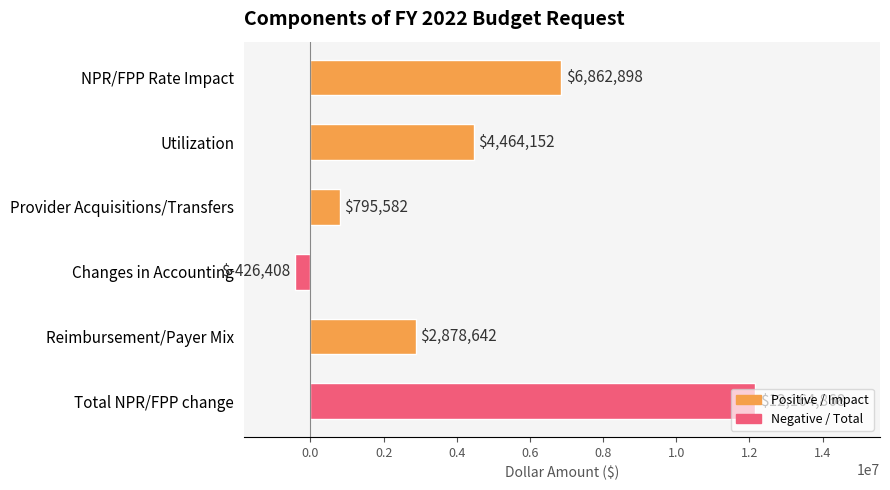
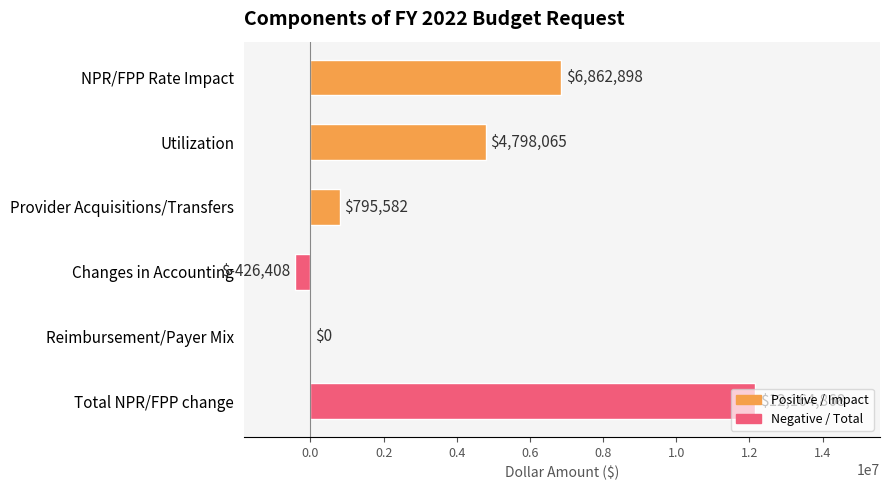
  {
    "NPR/FPP Rate Impact": "$6,862,898",
-   "Utilization": "$4,464,152",
+   "Utilization": "$4,798,065",
    "Provider Acquisitions/Transfers": "$795,582",
    "Changes in Accounting": "$-426,408",
-   "Reimbursement/Payer Mix": "$2,878,642"
+   "Reimbursement/Payer Mix": "$0"
  }
